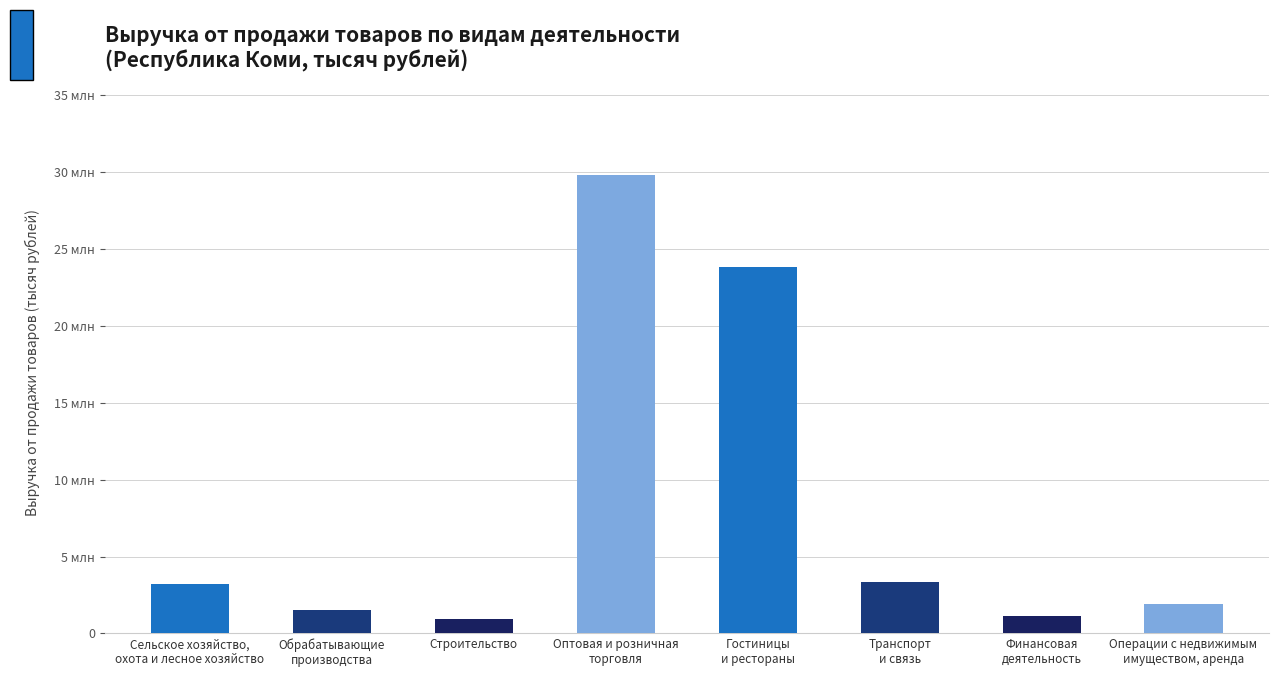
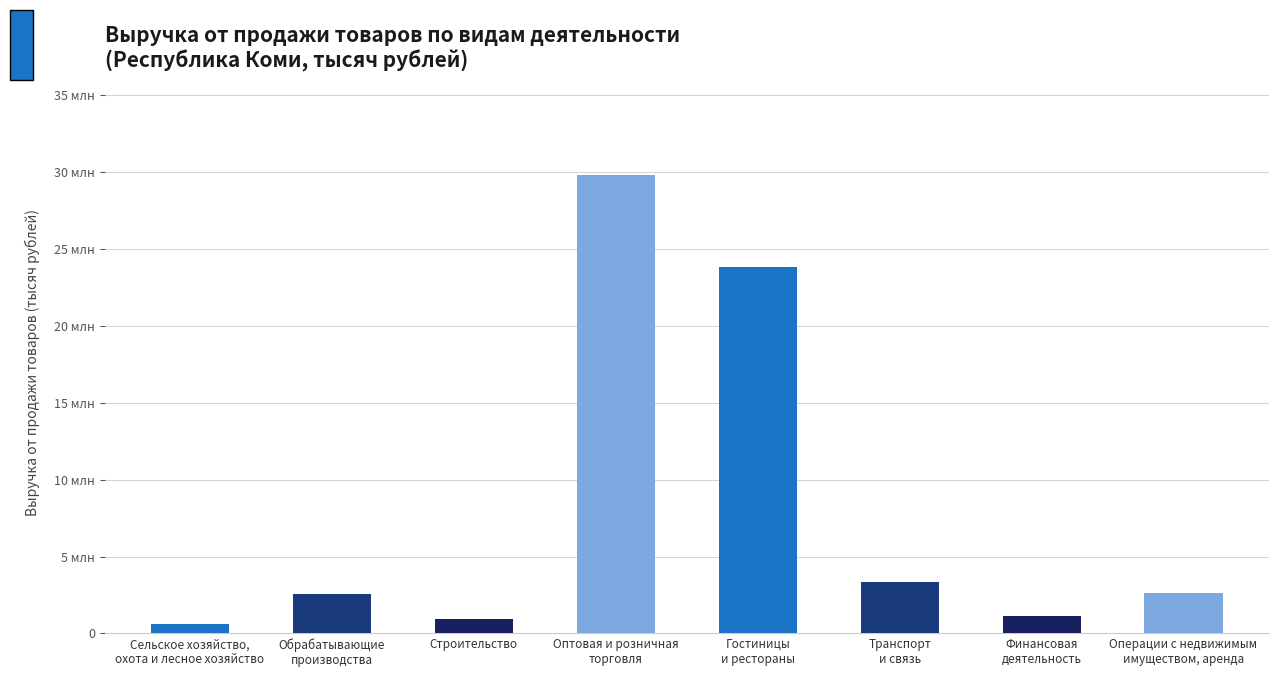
  {
-   "Сельское хозяйство, охота и лесное хозяйство": "3.2 млн",
-   "Обрабатывающие производства": "1.5 млн",
+   "Сельское хозяйство, охота и лесное хозяйство": "0.6 млн",
+   "Обрабатывающие производства": "2.6 млн",
    "Строительство": "1.0 млн",
    "Оптовая и розничная торговля": "29.8 млн",
    "Гостиницы и рестораны": "23.8 млн",
    "Транспорт и связь": "3.3 млн",
    "Финансовая деятельность": "1.1 млн",
-   "Операции с недвижимым имуществом, аренда": "1.9 млн"
+   "Операции с недвижимым имуществом, аренда": "2.6 млн"
  }
